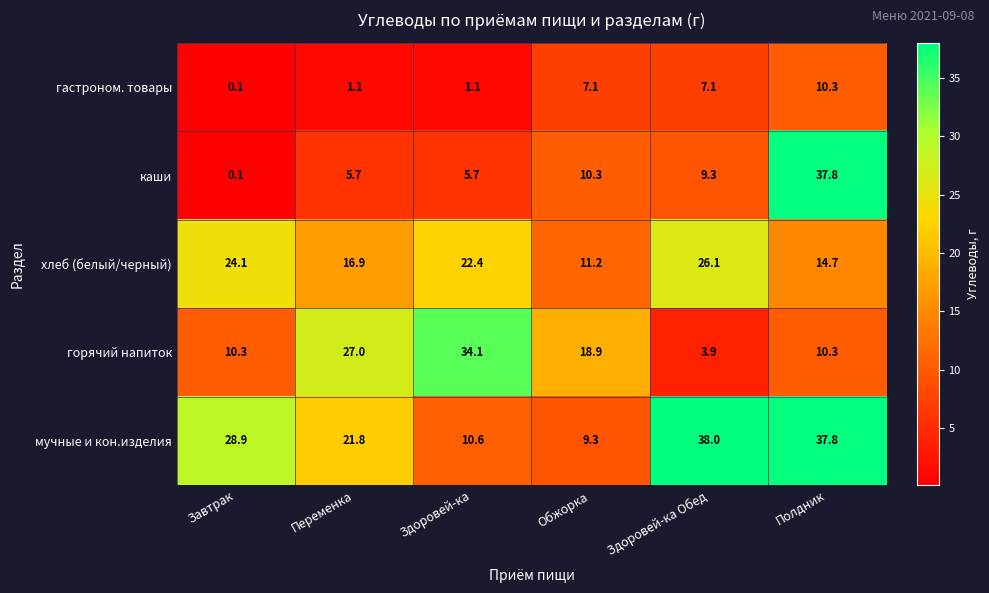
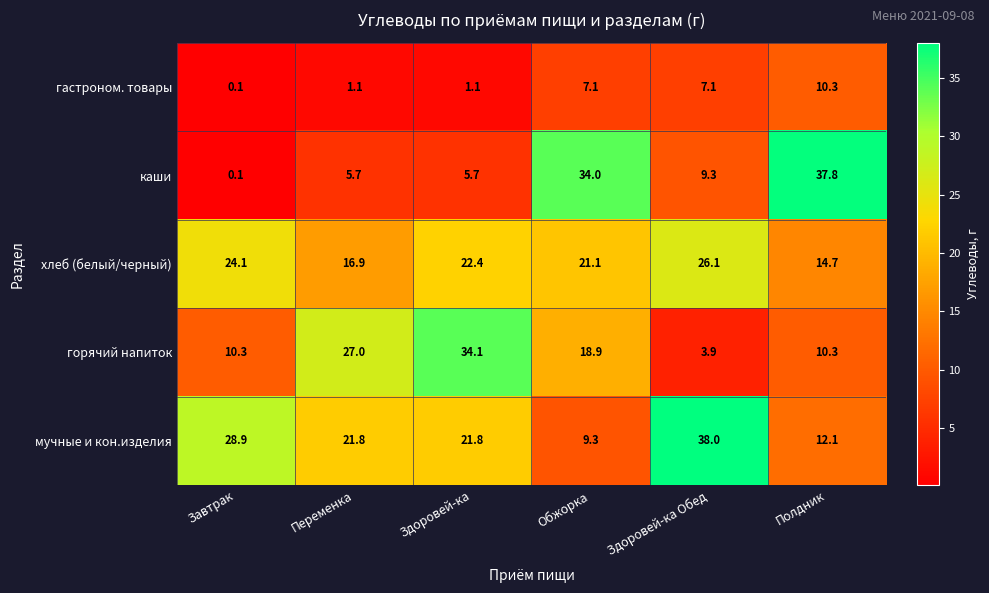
  {
    "гастроном. товары": {
      "Завтрак": 0.1,
      "Переменка": 1.1,
      "Здоровей-ка": 1.1,
      "Обжорка": 7.1,
      "Здоровей-ка Обед": 7.1,
      "Полдник": 10.3
    },
    "каши": {
      "Завтрак": 0.1,
      "Переменка": 5.7,
      "Здоровей-ка": 5.7,
-     "Обжорка": 10.3,
+     "Обжорка": 34.0,
      "Здоровей-ка Обед": 9.3,
      "Полдник": 37.8
    },
    "хлеб (белый/черный)": {
      "Завтрак": 24.1,
      "Переменка": 16.9,
      "Здоровей-ка": 22.4,
-     "Обжорка": 11.2,
+     "Обжорка": 21.1,
      "Здоровей-ка Обед": 26.1,
      "Полдник": 14.7
    },
    "горячий напиток": {
      "Завтрак": 10.3,
      "Переменка": 27.0,
      "Здоровей-ка": 34.1,
      "Обжорка": 18.9,
      "Здоровей-ка Обед": 3.9,
      "Полдник": 10.3
    },
    "мучные и кон.изделия": {
      "Завтрак": 28.9,
      "Переменка": 21.8,
-     "Здоровей-ка": 10.6,
+     "Здоровей-ка": 21.8,
      "Обжорка": 9.3,
      "Здоровей-ка Обед": 38.0,
-     "Полдник": 37.8
+     "Полдник": 12.1
    }
  }
